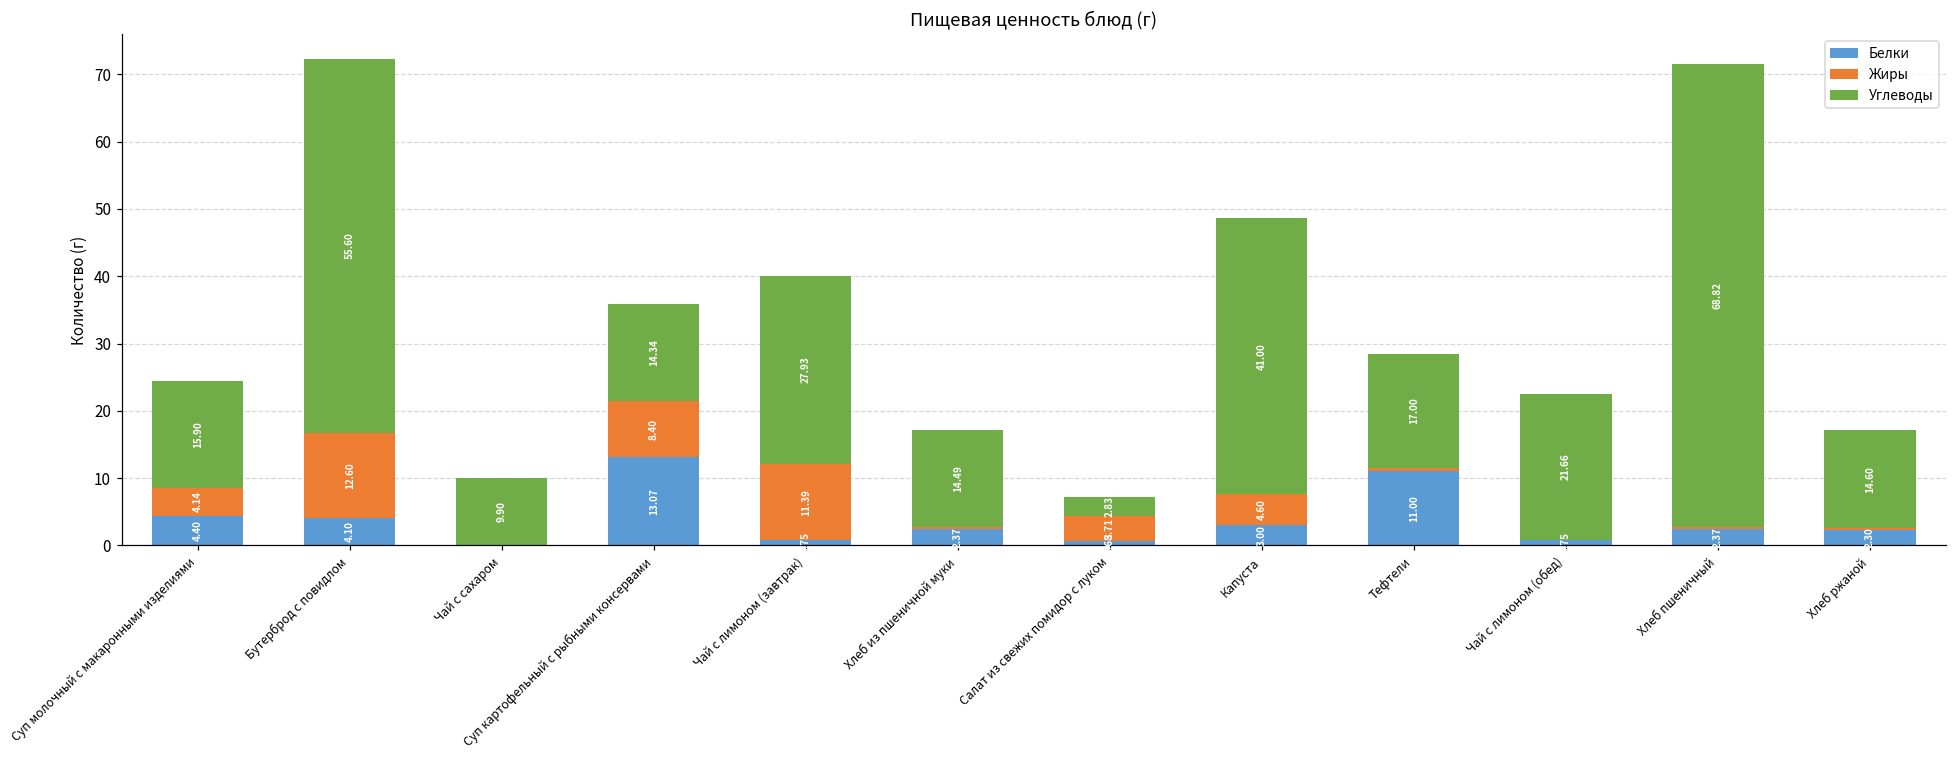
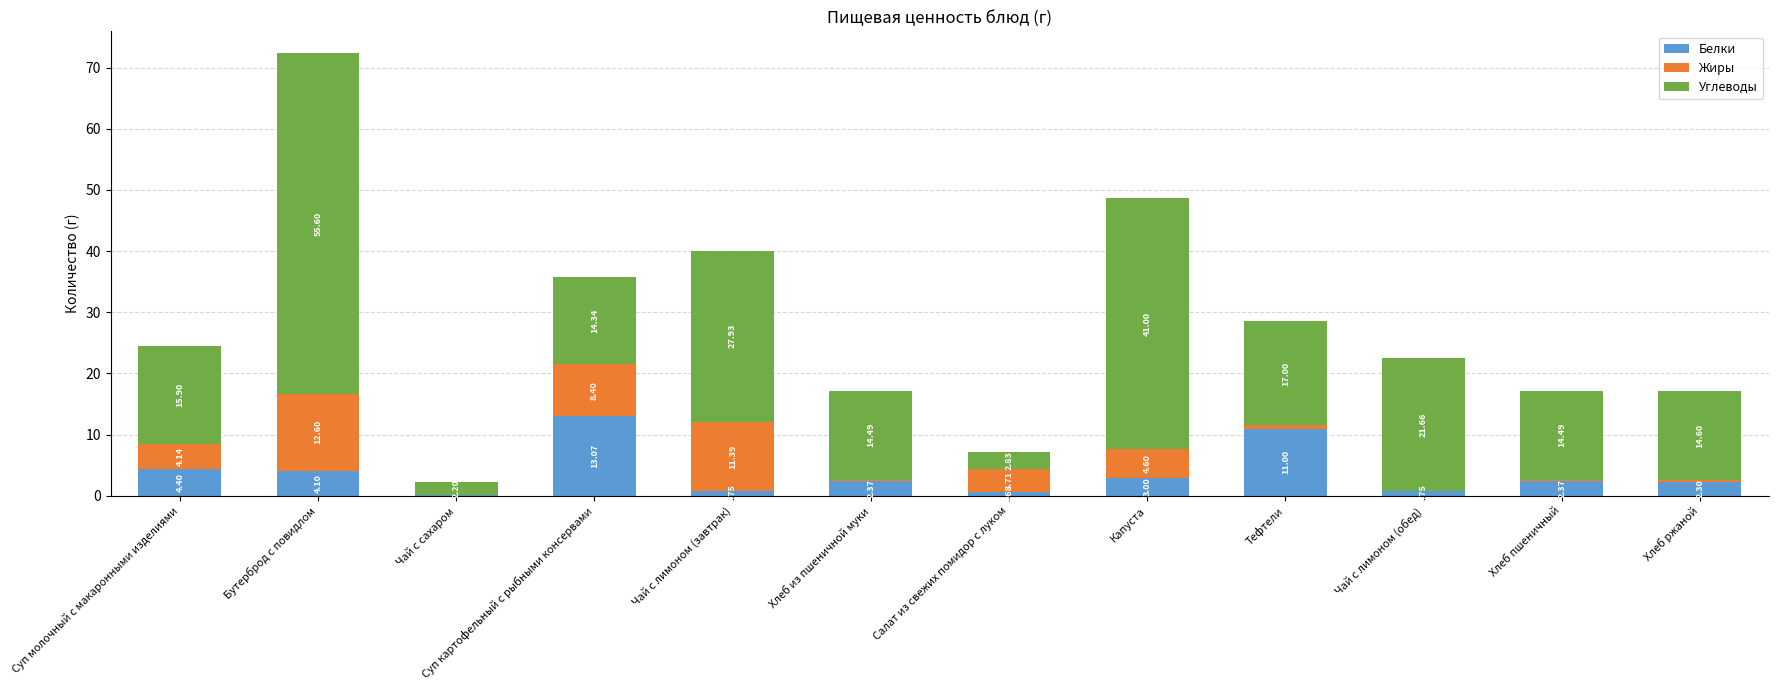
  {
    "Белки": {
      "Суп молочный с макаронными изделиями": 4.40,
      "Бутерброд с повидлом": 4.10,
      "Суп картофельный с рыбными консервами": 13.07,
      "Чай с лимоном (завтрак)": 0.75,
      "Хлеб из пшеничной муки": 2.37,
      "Капуста": 3.00,
      "Тефтели": 11.00,
      "Чай с лимоном (обед)": 0.75,
      "Хлеб пшеничный": 2.37,
      "Хлеб ржаной": 2.30
    },
    "Жиры": {
      "Суп молочный с макаронными изделиями": 4.14,
      "Бутерброд с повидлом": 12.60,
      "Суп картофельный с рыбными консервами": 8.40,
      "Чай с лимоном (завтрак)": 11.39,
      "Капуста": 4.60
    },
    "Углеводы": {
      "Суп молочный с макаронными изделиями": 15.90,
      "Бутерброд с повидлом": 55.60,
-     "Чай с сахаром": 9.90,
+     "Чай с сахаром": 2.20,
      "Суп картофельный с рыбными консервами": 14.34,
      "Чай с лимоном (завтрак)": 27.93,
      "Хлеб из пшеничной муки": 14.49,
      "Салат из свежих помидор с луком": 2.83,
      "Капуста": 41.00,
      "Тефтели": 17.00,
      "Чай с лимоном (обед)": 21.66,
-     "Хлеб пшеничный": 68.82,
+     "Хлеб пшеничный": 14.49,
      "Хлеб ржаной": 14.60
    }
  }
